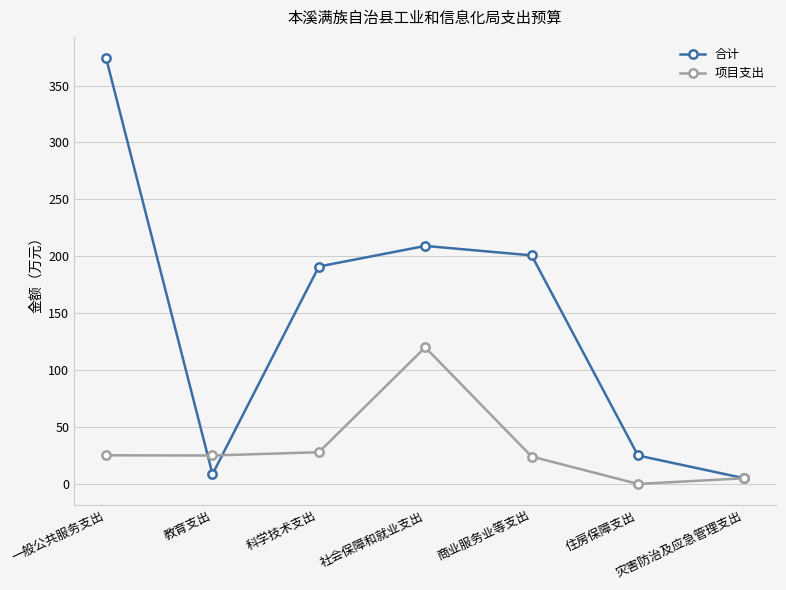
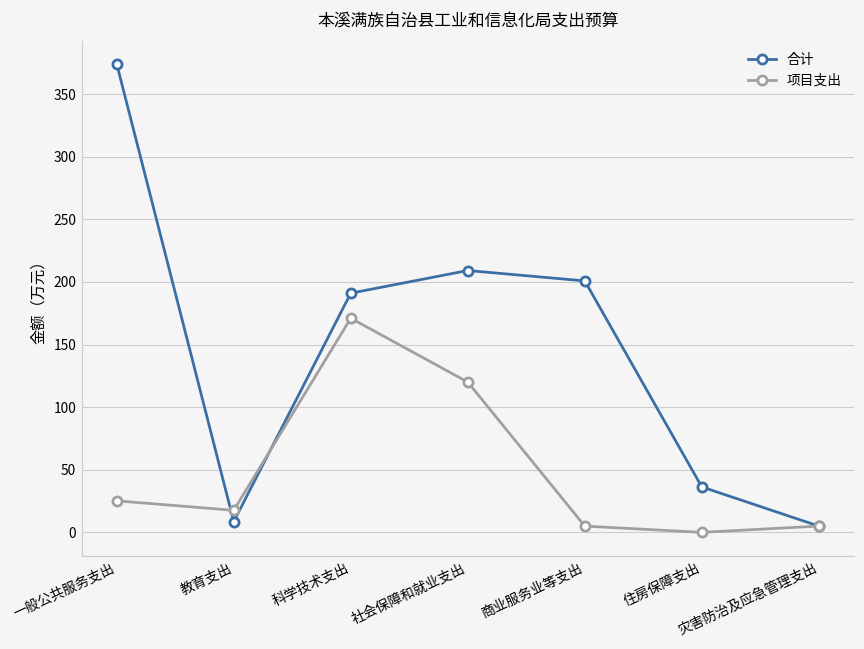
  {
    "合计": {
      "一般公共服务支出": 374,
      "教育支出": 9,
      "科学技术支出": 191,
      "社会保障和就业支出": 209,
      "商业服务业等支出": 201,
-     "住房保障支出": 25
+     "住房保障支出": 36
    },
    "项目支出": {
      "一般公共服务支出": 25,
-     "教育支出": 25,
-     "科学技术支出": 28,
+     "教育支出": 18,
+     "科学技术支出": 171,
      "社会保障和就业支出": 120,
-     "商业服务业等支出": 24,
+     "商业服务业等支出": 5,
      "住房保障支出": 0
    }
  }
